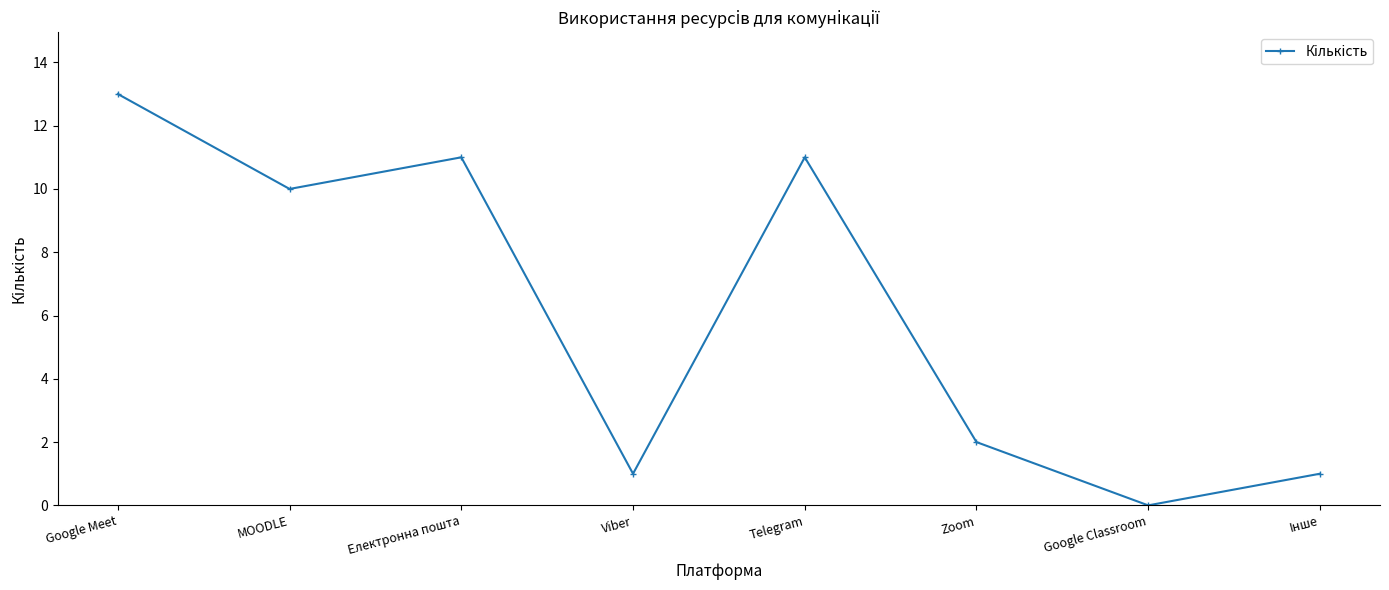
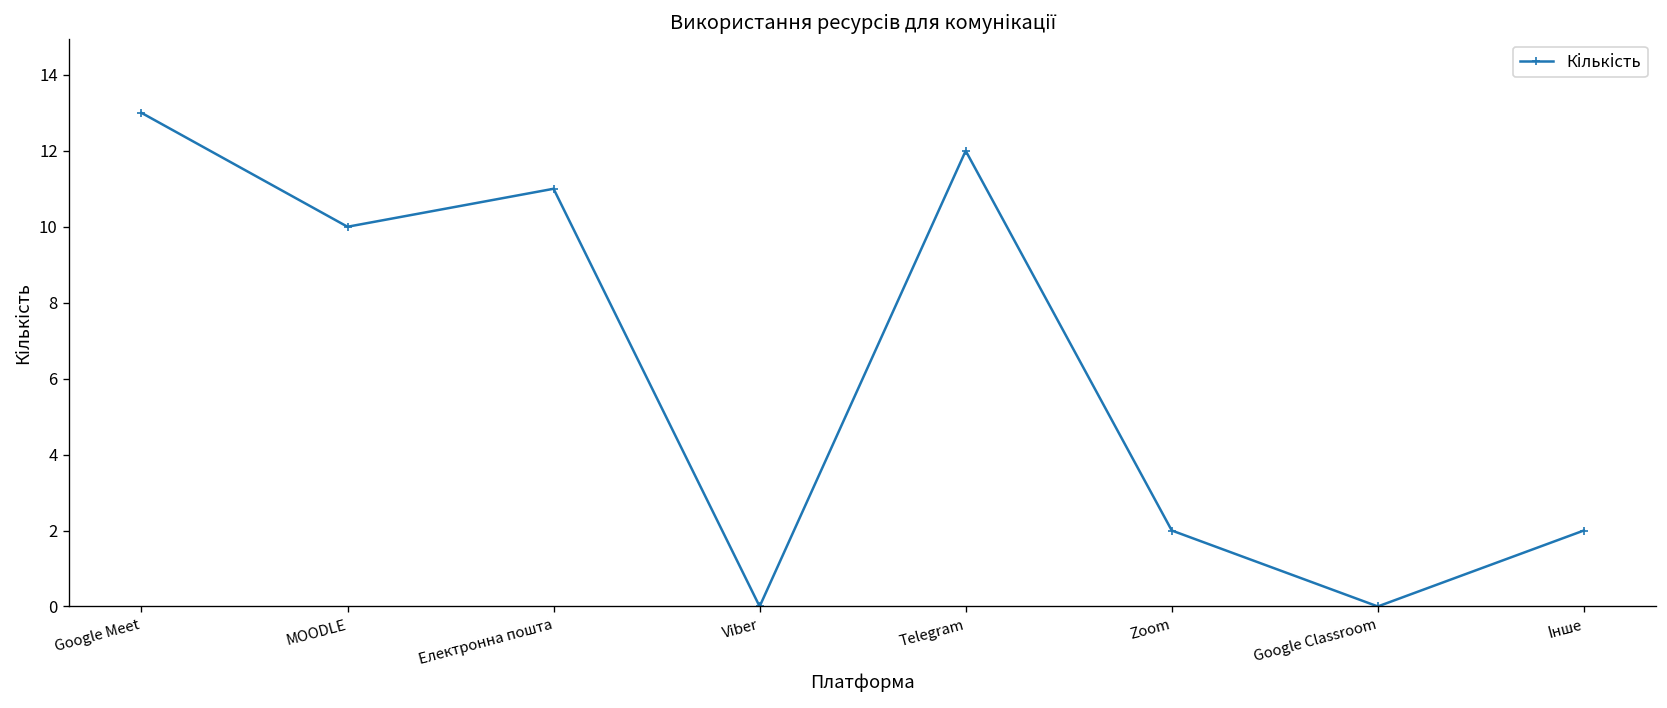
  {
    "Google Meet": 13,
    "MOODLE": 10,
    "Електронна пошта": 11,
-   "Viber": 1,
-   "Telegram": 11,
+   "Viber": 0,
+   "Telegram": 12,
    "Zoom": 2,
    "Google Classroom": 0,
-   "Інше": 1
+   "Інше": 2
  }
